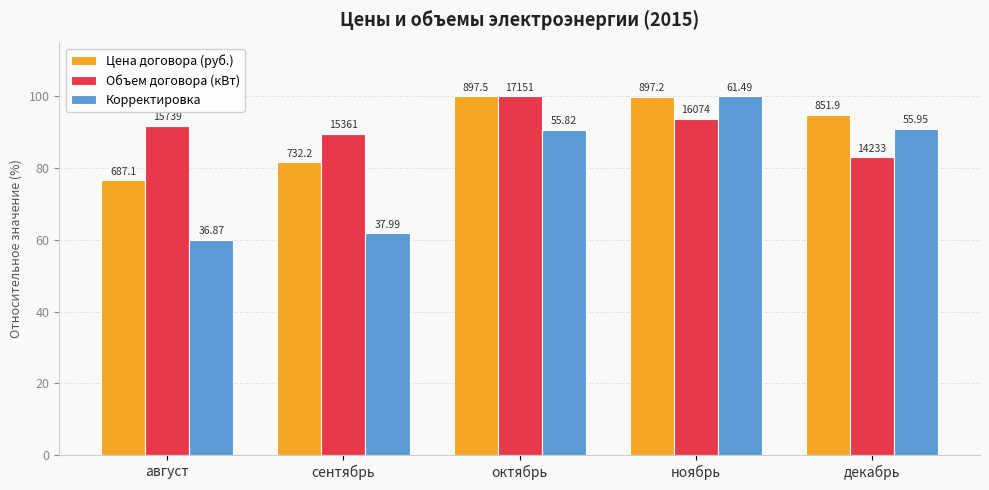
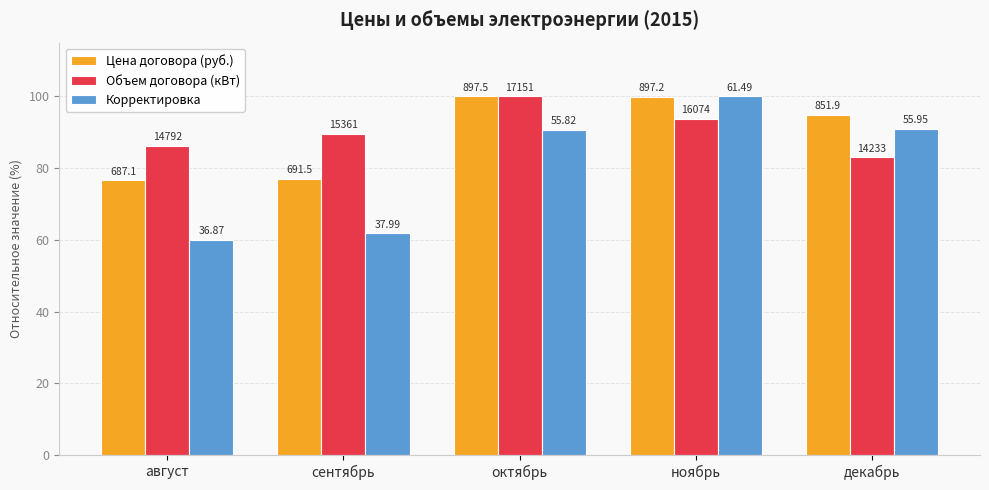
  {
    "Цена договора (руб.)": {
-     "сентябрь": 732.2
+     "сентябрь": 691.5
    },
    "Объем договора (кВт)": {
-     "август": 15739
+     "август": 14792
    }
  }
